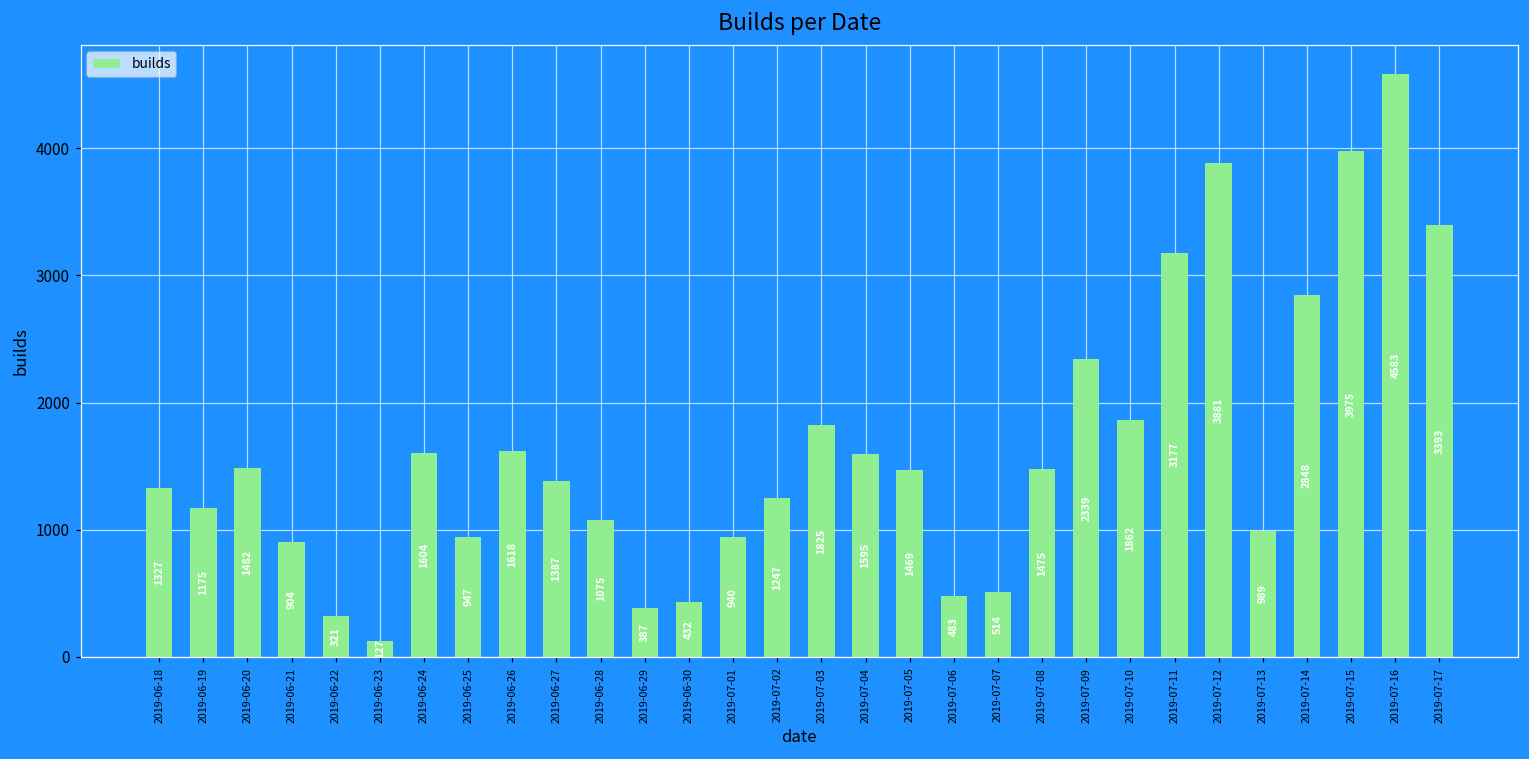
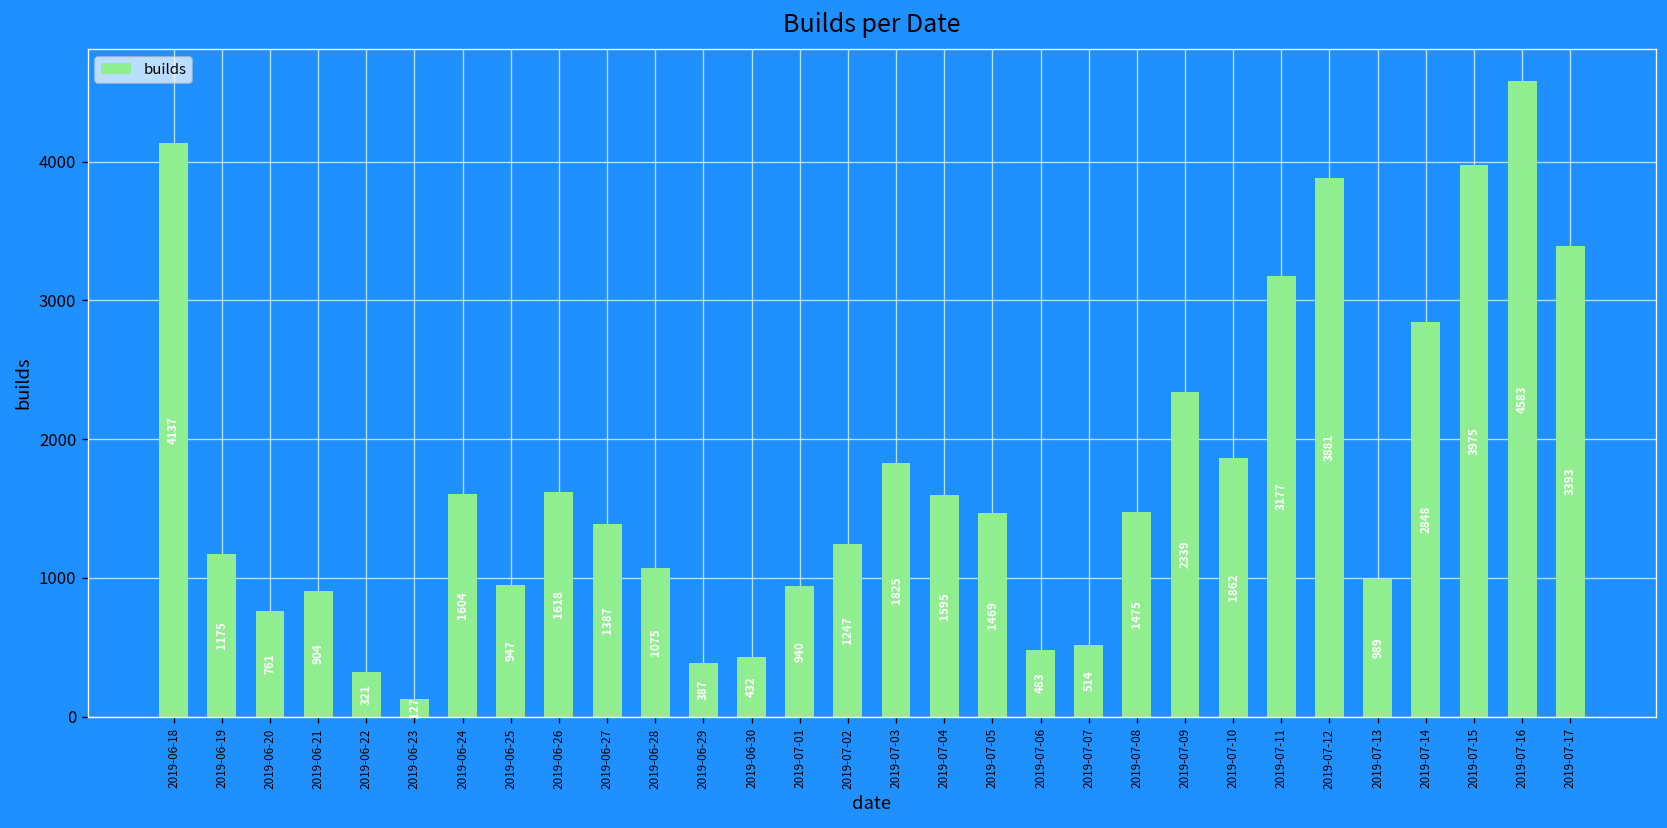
  {
-   "2019-06-18": 1327,
+   "2019-06-18": 4137,
    "2019-06-19": 1175,
-   "2019-06-20": 1482,
+   "2019-06-20": 761,
    "2019-06-21": 904,
    "2019-06-22": 321,
    "2019-06-23": 127,
    "2019-06-24": 1604,
    "2019-06-25": 947,
    "2019-06-26": 1618,
    "2019-06-27": 1387,
    "2019-06-28": 1075,
    "2019-06-29": 387,
    "2019-06-30": 432,
    "2019-07-01": 940,
    "2019-07-02": 1247,
    "2019-07-03": 1825,
    "2019-07-04": 1595,
    "2019-07-05": 1469,
    "2019-07-06": 483,
    "2019-07-07": 514,
    "2019-07-08": 1475,
    "2019-07-09": 2339,
    "2019-07-10": 1862,
    "2019-07-11": 3177,
    "2019-07-12": 3881,
    "2019-07-13": 989,
    "2019-07-14": 2848,
    "2019-07-15": 3975,
    "2019-07-16": 4583,
    "2019-07-17": 3393
  }
